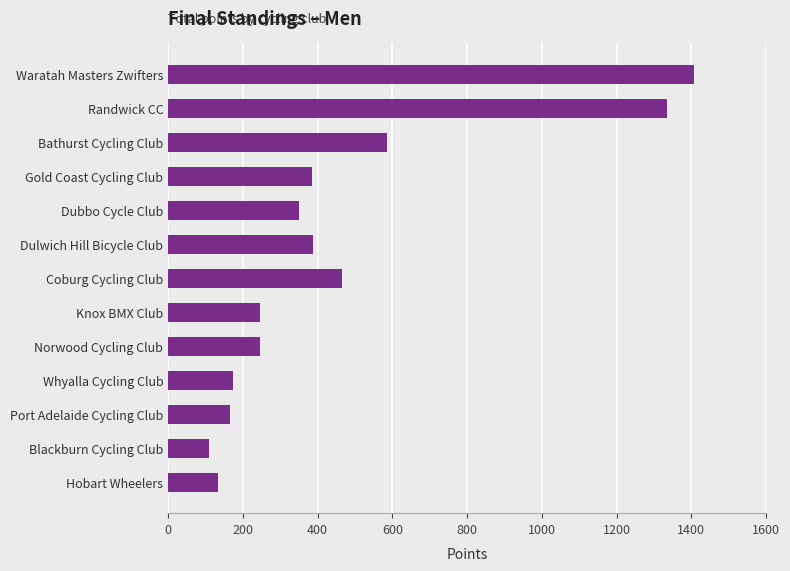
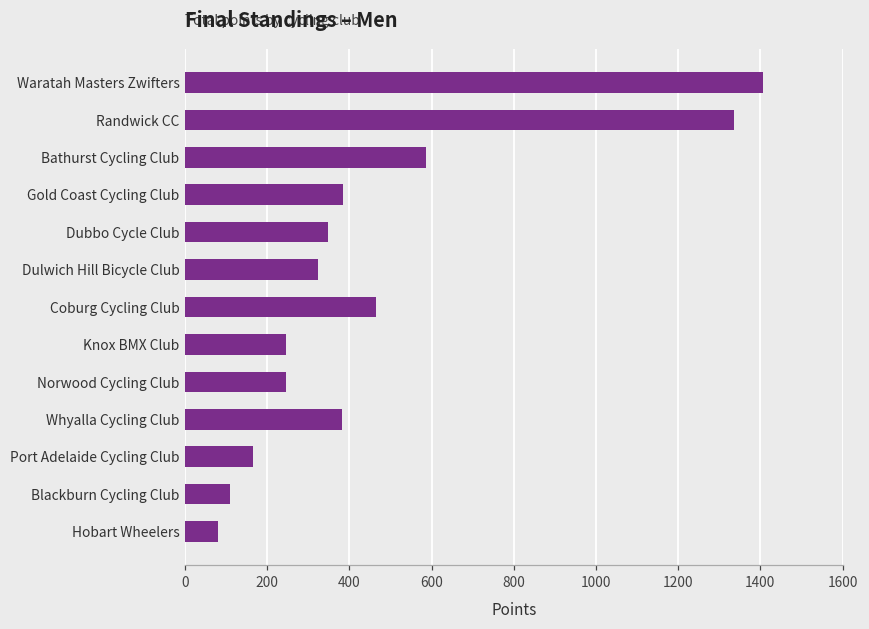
  {
    "Waratah Masters Zwifters": 1410,
    "Randwick CC": 1340,
    "Bathurst Cycling Club": 590,
    "Gold Coast Cycling Club": 390,
    "Dubbo Cycle Club": 350,
-   "Dulwich Hill Bicycle Club": 390,
+   "Dulwich Hill Bicycle Club": 320,
    "Coburg Cycling Club": 470,
    "Knox BMX Club": 250,
    "Norwood Cycling Club": 250,
-   "Whyalla Cycling Club": 170,
+   "Whyalla Cycling Club": 380,
    "Port Adelaide Cycling Club": 170,
    "Blackburn Cycling Club": 110,
-   "Hobart Wheelers": 130
+   "Hobart Wheelers": 80
  }
